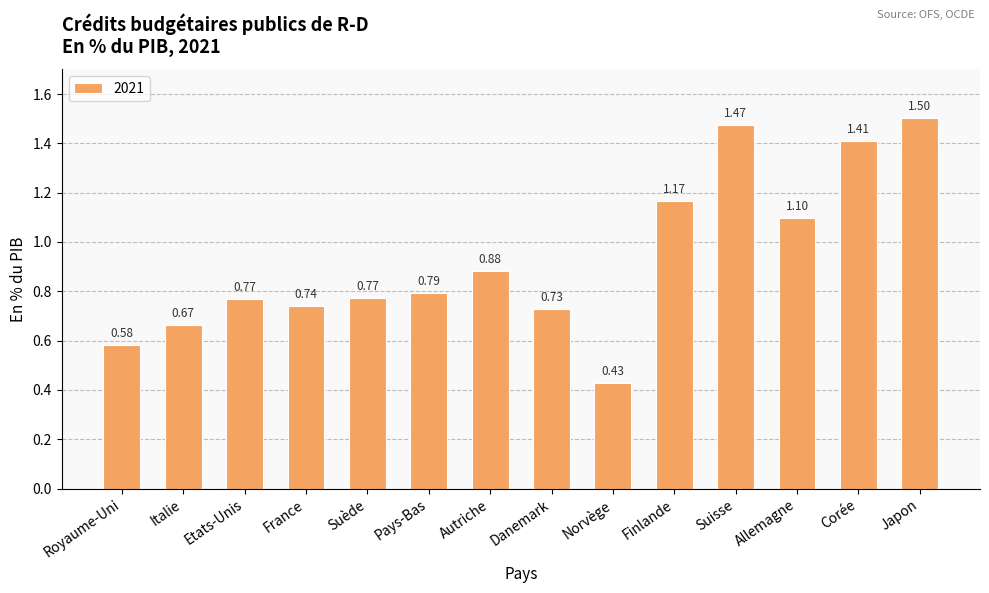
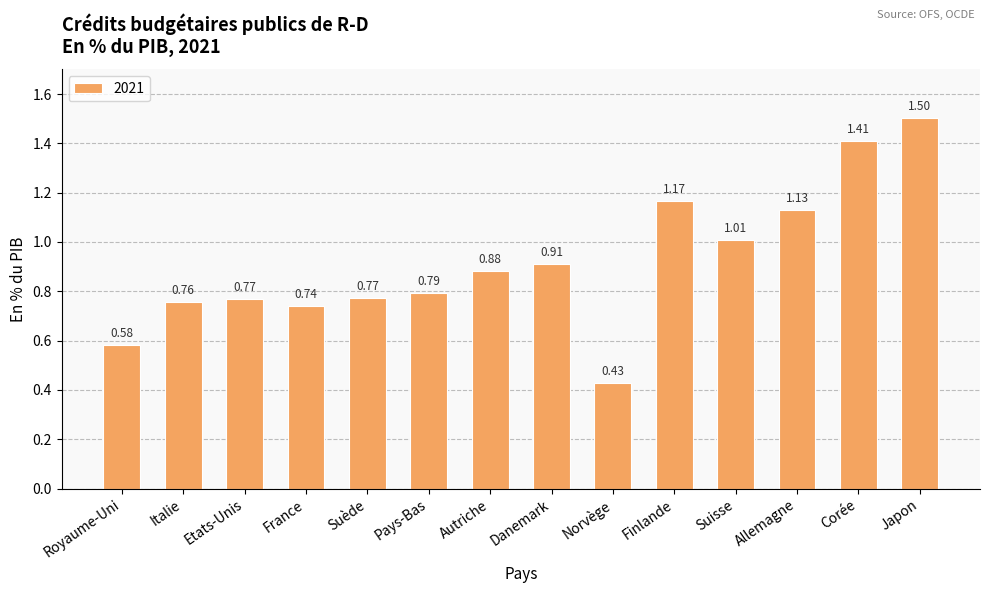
  {
    "Royaume-Uni": 0.58,
-   "Italie": 0.67,
+   "Italie": 0.76,
    "Etats-Unis": 0.77,
    "France": 0.74,
    "Suède": 0.77,
    "Pays-Bas": 0.79,
    "Autriche": 0.88,
-   "Danemark": 0.73,
+   "Danemark": 0.91,
    "Norvège": 0.43,
    "Finlande": 1.17,
-   "Suisse": 1.47,
-   "Allemagne": 1.10,
+   "Suisse": 1.01,
+   "Allemagne": 1.13,
    "Corée": 1.41,
    "Japon": 1.50
  }
